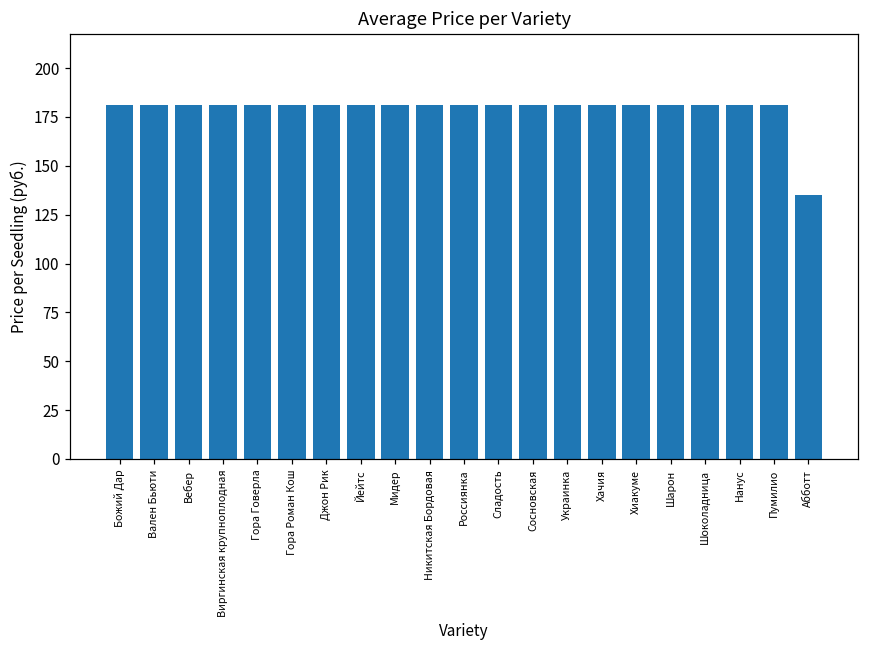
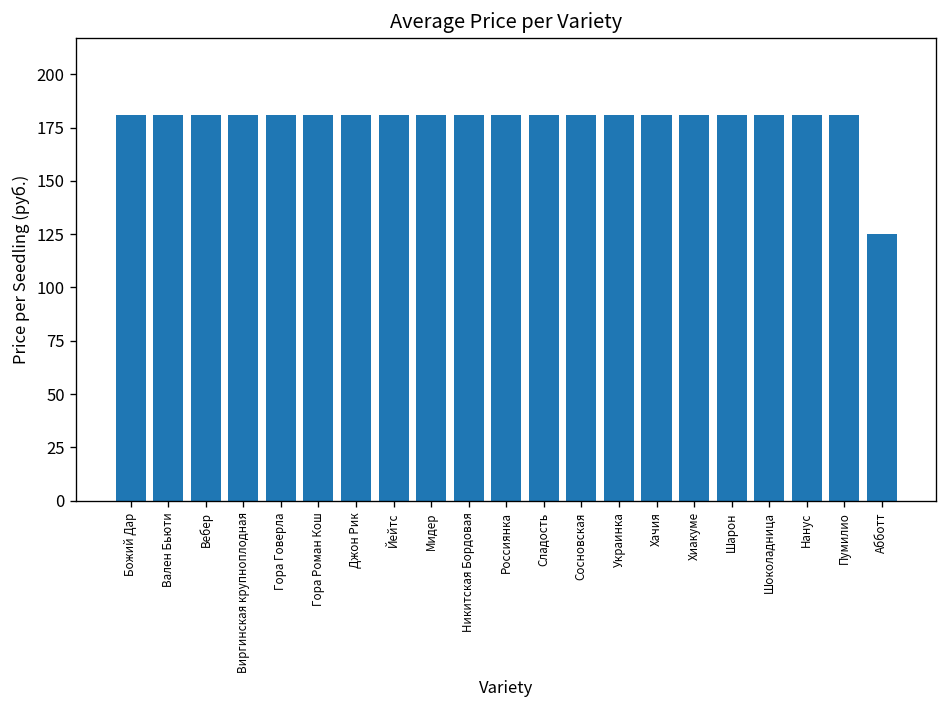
  {
    "Божий Дар": 181,
    "Вален Бьюти": 181,
    "Вебер": 181,
    "Виргинская крупноплодная": 181,
    "Гора Говерла": 181,
    "Гора Роман Кош": 181,
    "Джон Рик": 181,
    "Йейтс": 181,
    "Мидер": 181,
    "Никитская Бордовая": 181,
    "Россиянка": 181,
    "Сладость": 181,
    "Сосновская": 181,
    "Украинка": 181,
    "Хачия": 181,
    "Хиакуме": 181,
    "Шарон": 181,
    "Шоколадница": 181,
    "Нанус": 181,
    "Пумилио": 181,
-   "Абботт": 135
+   "Абботт": 125
  }
